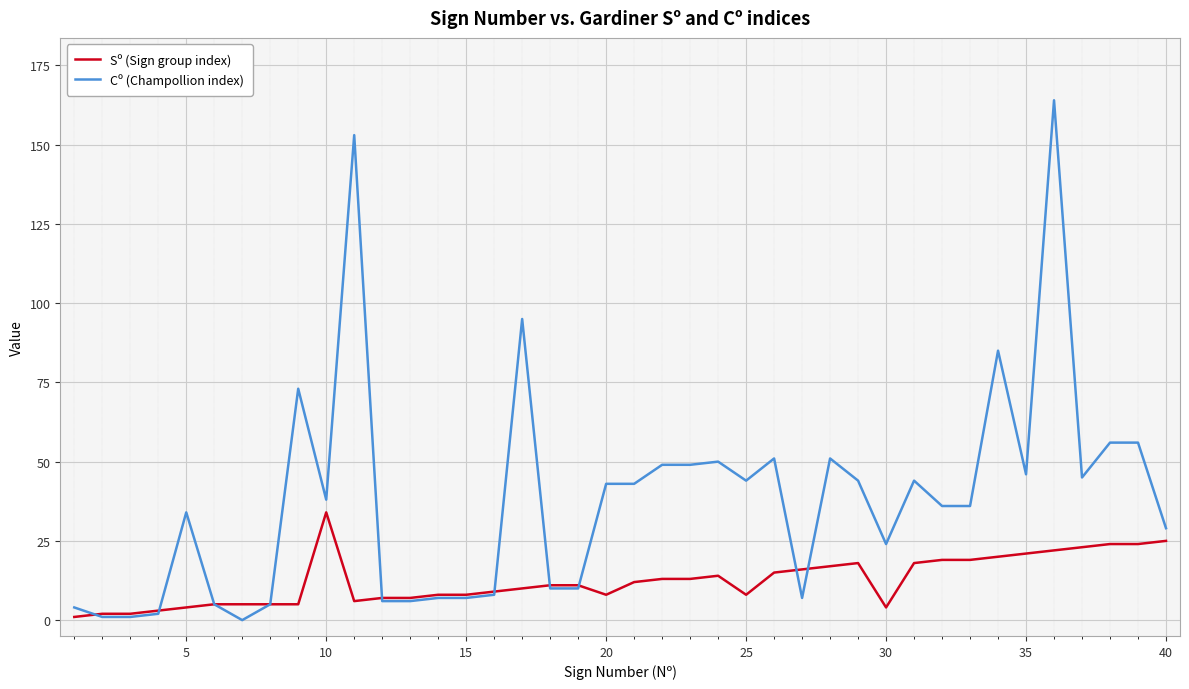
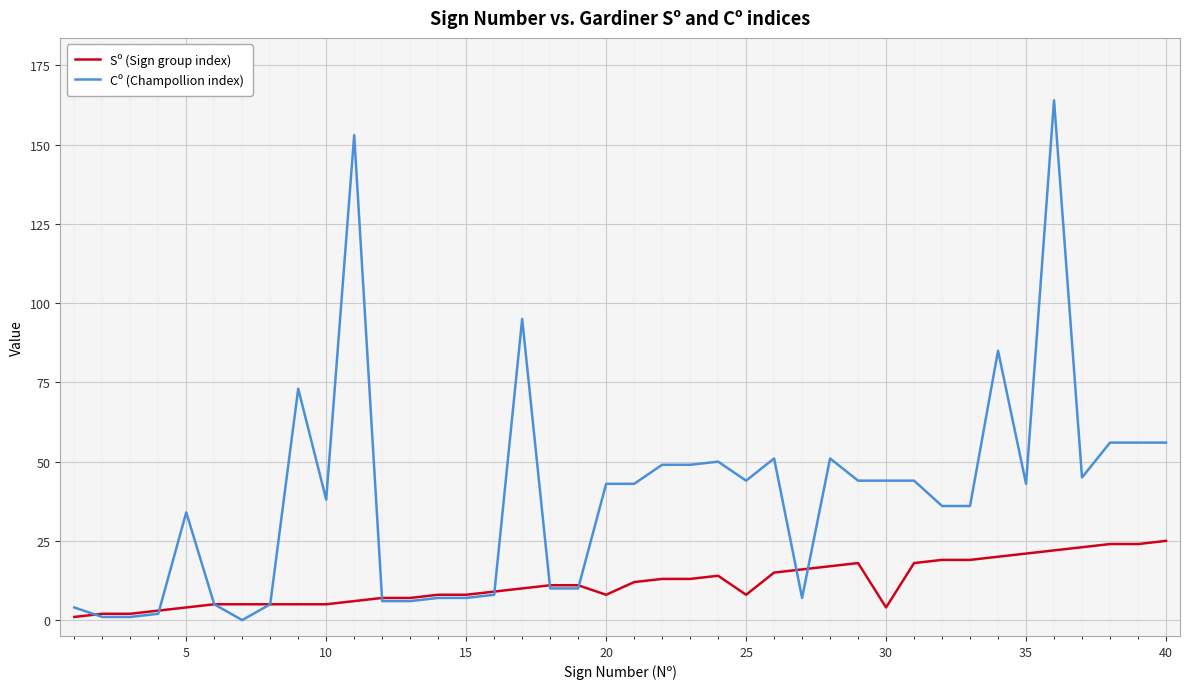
  {
    "Sº (Sign group index)": {
      "5": 4,
-     "10": 34,
+     "10": 5,
      "15": 8,
      "20": 8,
      "25": 8,
      "30": 4,
      "35": 21,
      "40": 25
    },
    "Cº (Champollion index)": {
      "5": 34,
      "10": 38,
      "15": 7,
      "20": 43,
      "25": 44,
-     "30": 24,
-     "35": 46,
-     "40": 29
+     "30": 44,
+     "35": 43,
+     "40": 56
    }
  }
